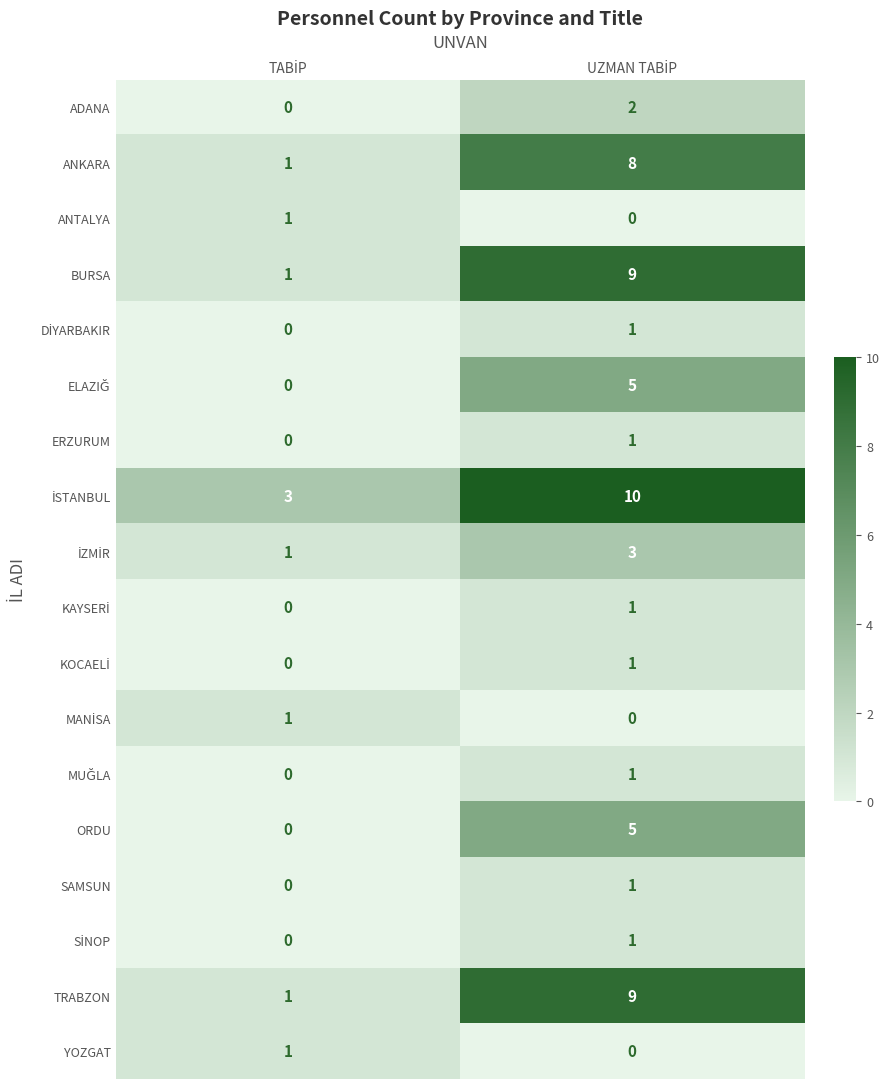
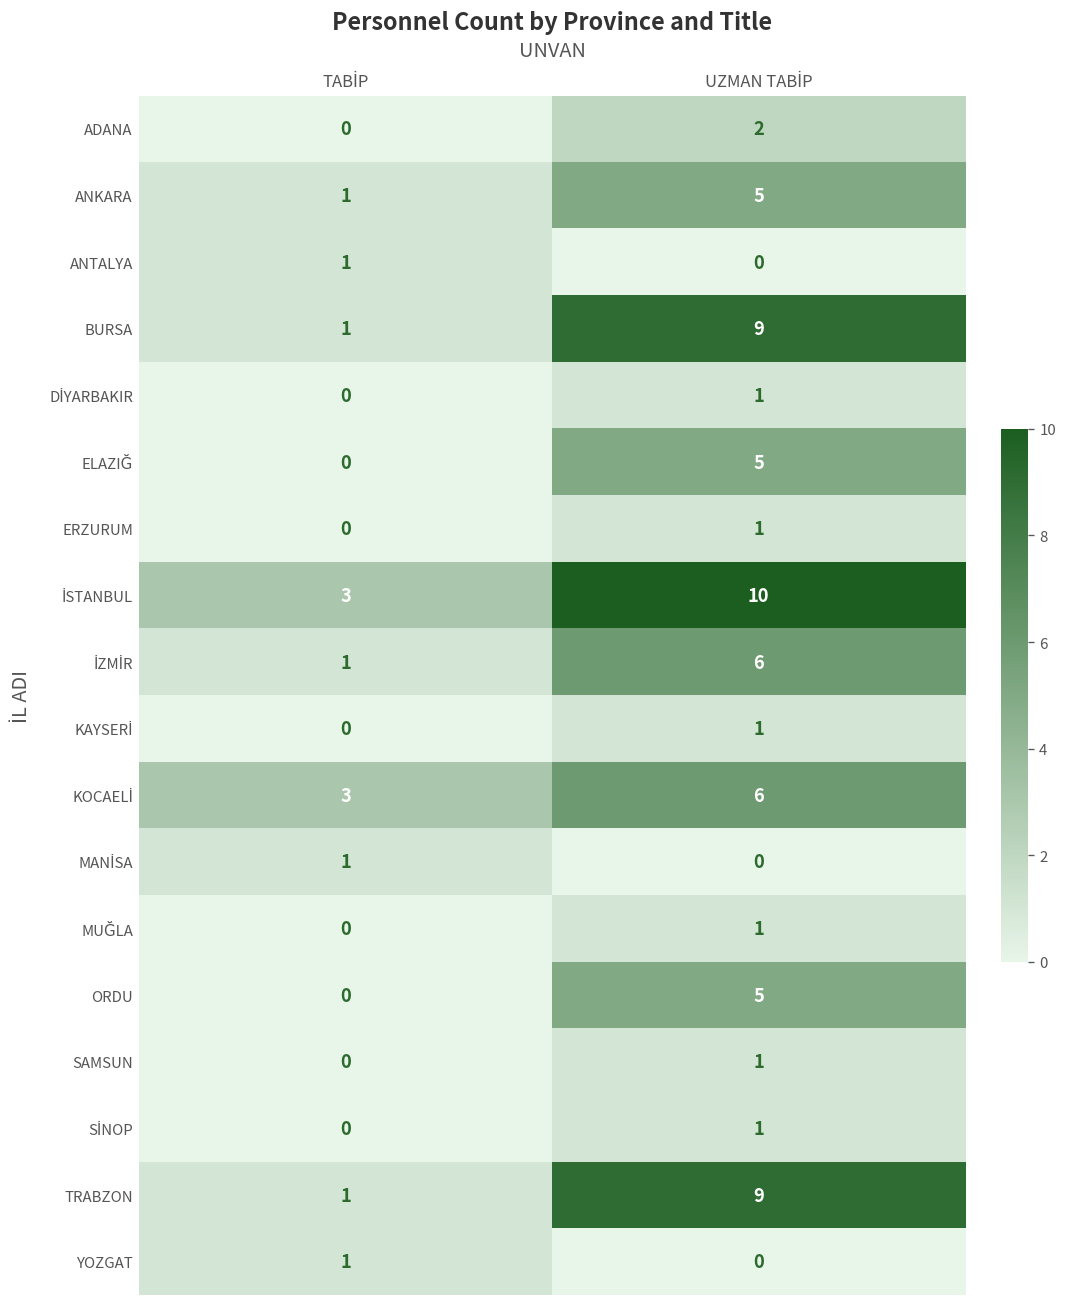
  {
    "ADANA": {
      "TABİP": 0,
      "UZMAN TABİP": 2
    },
    "ANKARA": {
      "TABİP": 1,
-     "UZMAN TABİP": 8
+     "UZMAN TABİP": 5
    },
    "ANTALYA": {
      "TABİP": 1,
      "UZMAN TABİP": 0
    },
    "BURSA": {
      "TABİP": 1,
      "UZMAN TABİP": 9
    },
    "DİYARBAKIR": {
      "TABİP": 0,
      "UZMAN TABİP": 1
    },
    "ELAZIĞ": {
      "TABİP": 0,
      "UZMAN TABİP": 5
    },
    "ERZURUM": {
      "TABİP": 0,
      "UZMAN TABİP": 1
    },
    "İSTANBUL": {
      "TABİP": 3,
      "UZMAN TABİP": 10
    },
    "İZMİR": {
      "TABİP": 1,
-     "UZMAN TABİP": 3
+     "UZMAN TABİP": 6
    },
    "KAYSERİ": {
      "TABİP": 0,
      "UZMAN TABİP": 1
    },
    "KOCAELİ": {
-     "TABİP": 0,
-     "UZMAN TABİP": 1
+     "TABİP": 3,
+     "UZMAN TABİP": 6
    },
    "MANİSA": {
      "TABİP": 1,
      "UZMAN TABİP": 0
    },
    "MUĞLA": {
      "TABİP": 0,
      "UZMAN TABİP": 1
    },
    "ORDU": {
      "TABİP": 0,
      "UZMAN TABİP": 5
    },
    "SAMSUN": {
      "TABİP": 0,
      "UZMAN TABİP": 1
    },
    "SİNOP": {
      "TABİP": 0,
      "UZMAN TABİP": 1
    },
    "TRABZON": {
      "TABİP": 1,
      "UZMAN TABİP": 9
    },
    "YOZGAT": {
      "TABİP": 1,
      "UZMAN TABİP": 0
    }
  }
